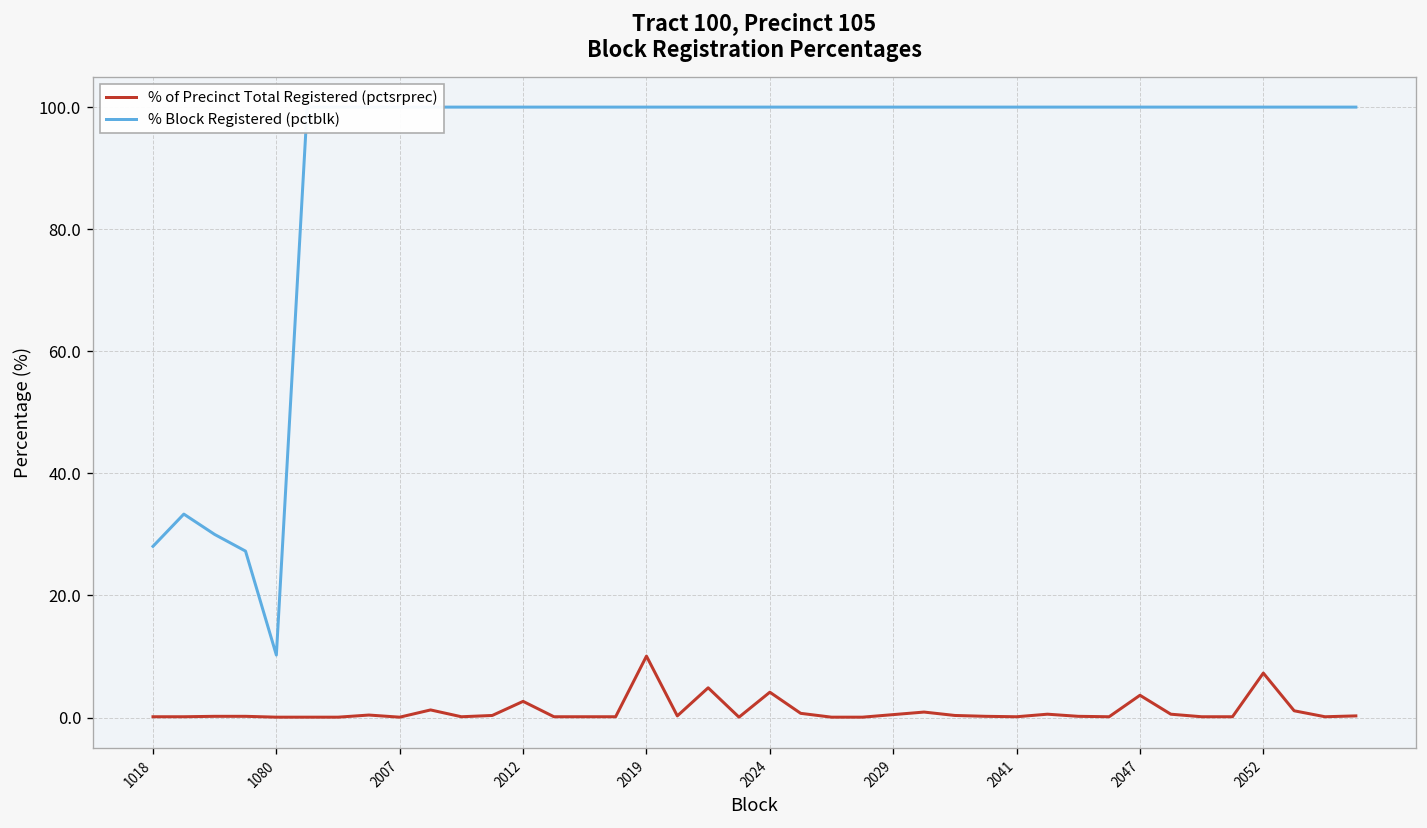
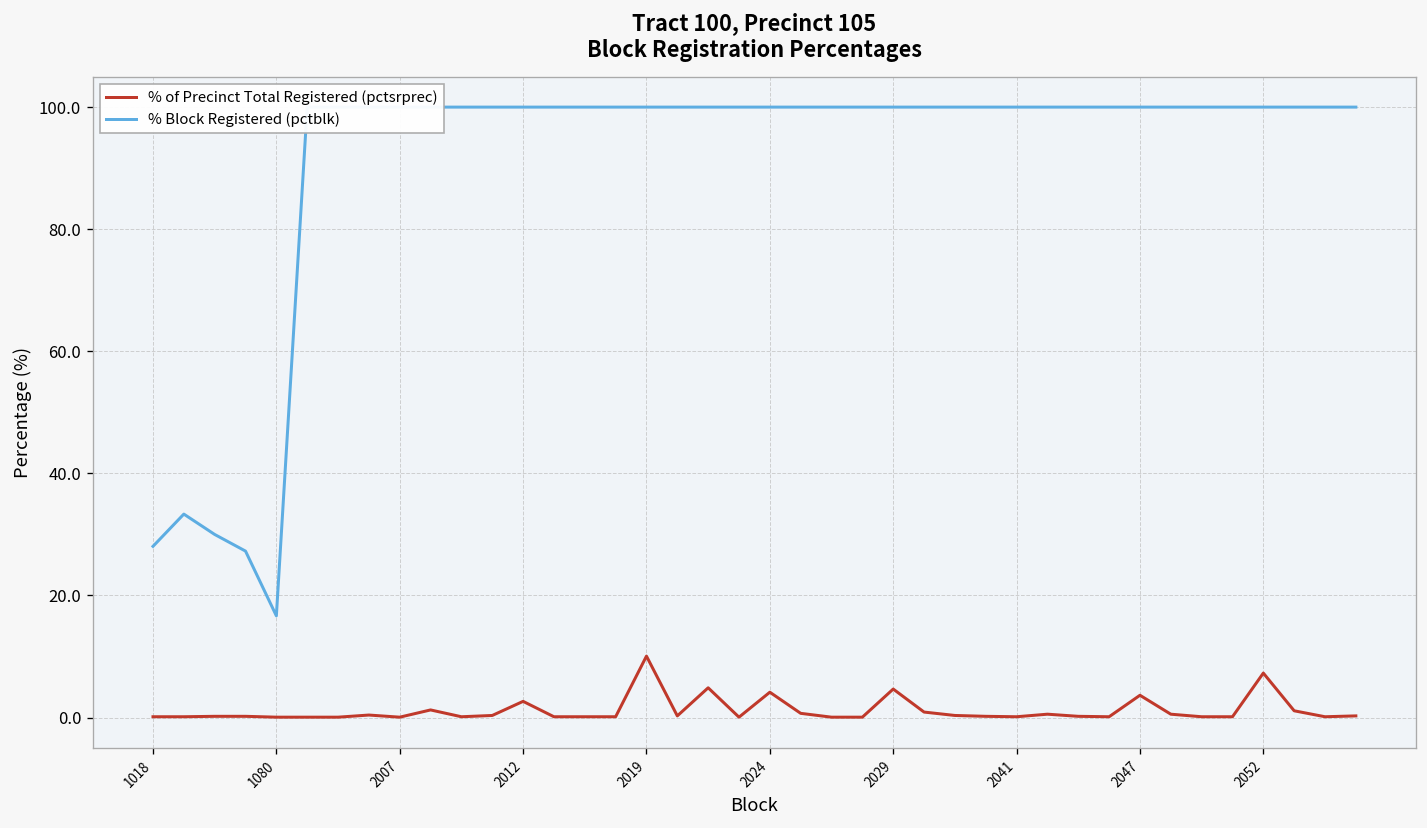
  {
    "% of Precinct Total Registered (pctsrprec)": {
      "1018": 0,
      "1080": 0,
      "2007": 0,
      "2012": 3,
      "2019": 10,
      "2024": 4,
-     "2029": 0,
+     "2029": 5,
      "2041": 0,
      "2047": 4,
      "2052": 7
    },
    "% Block Registered (pctblk)": {
      "1018": 28,
-     "1080": 10,
+     "1080": 17,
      "2012": 100,
      "2019": 100,
      "2024": 100,
      "2029": 100,
      "2041": 100,
      "2047": 100,
      "2052": 100
    }
  }
